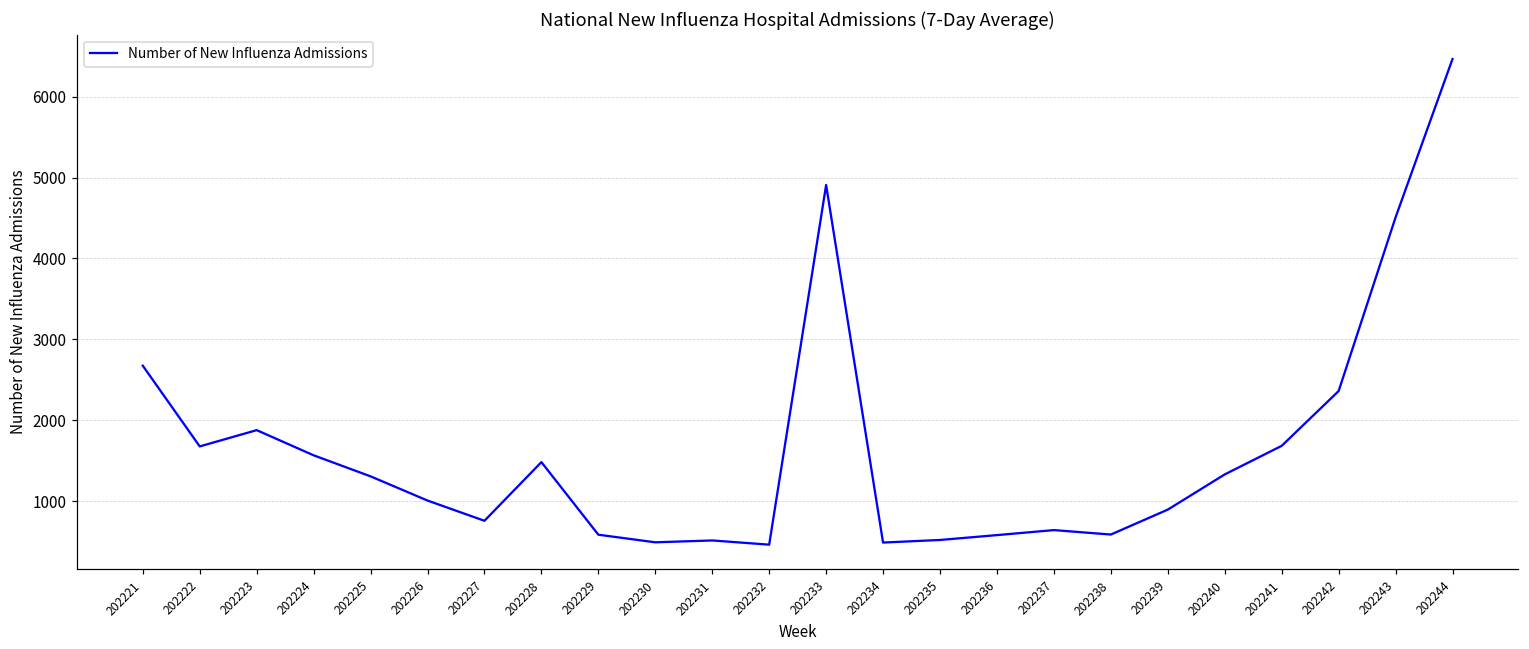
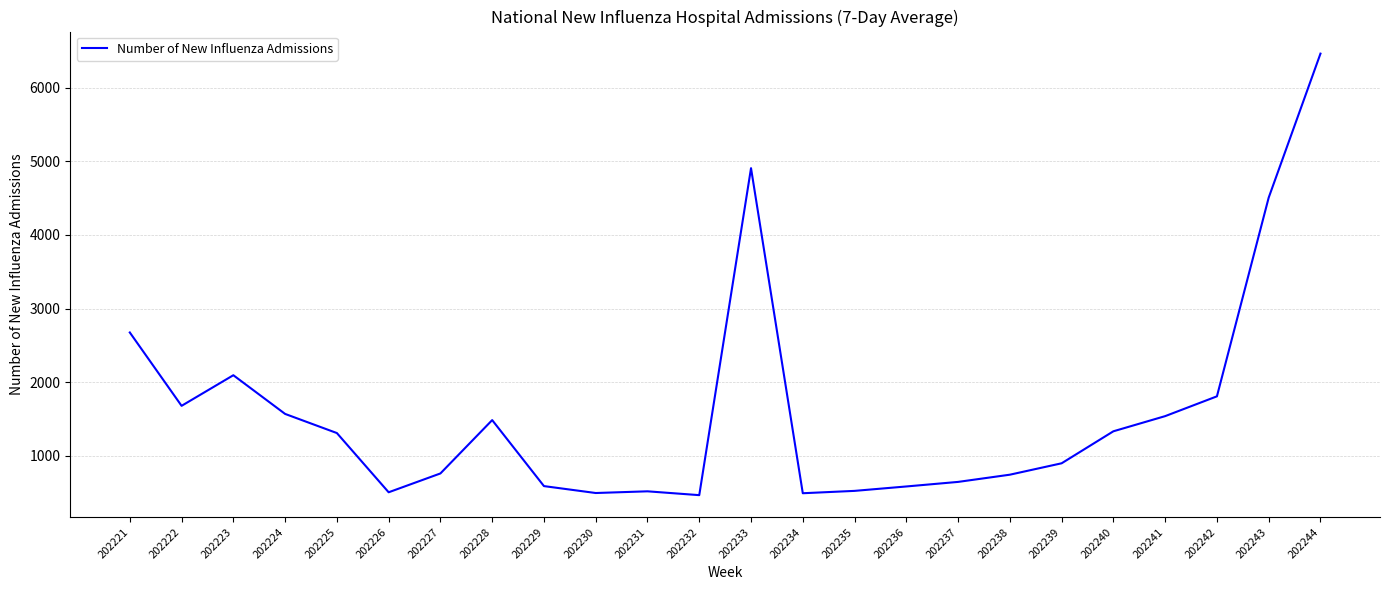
  {
    "202221": 2700,
    "202222": 1700,
-   "202223": 1900,
+   "202223": 2100,
    "202224": 1600,
    "202225": 1300,
-   "202226": 1000,
+   "202226": 500,
    "202227": 800,
    "202228": 1500,
    "202229": 600,
    "202230": 500,
    "202231": 500,
    "202232": 500,
    "202233": 4900,
    "202234": 500,
    "202235": 500,
    "202236": 600,
    "202237": 600,
-   "202238": 600,
+   "202238": 700,
    "202239": 900,
    "202240": 1300,
-   "202241": 1700,
-   "202242": 2400,
+   "202241": 1500,
+   "202242": 1800,
    "202243": 4500,
    "202244": 6500
  }
